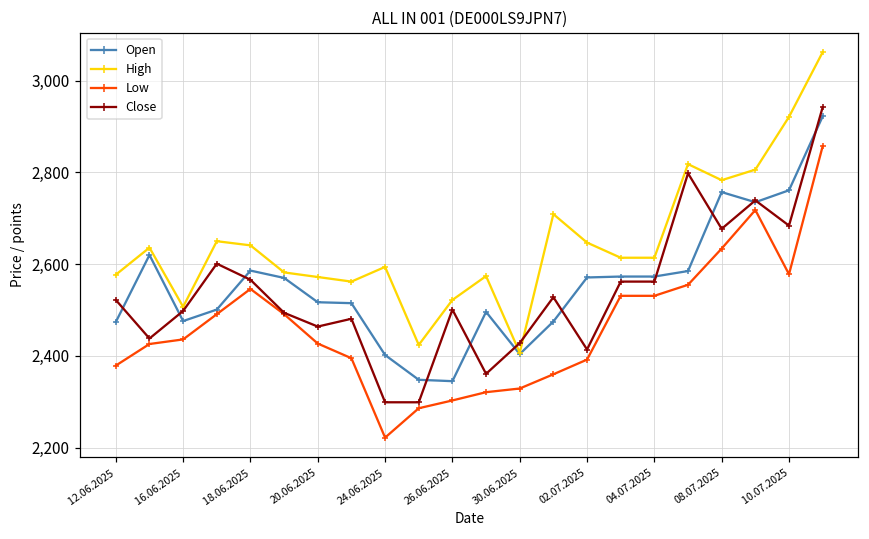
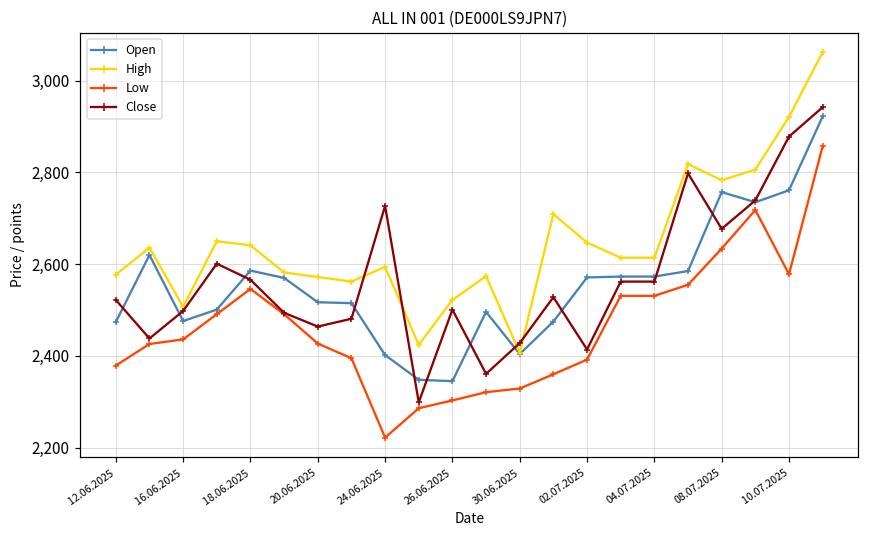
  {
    "Open": {
      "12.06.2025": "2,470",
      "16.06.2025": "2,480",
      "18.06.2025": "2,590",
      "20.06.2025": "2,520",
      "24.06.2025": "2,400",
      "26.06.2025": "2,350",
      "02.07.2025": "2,570",
      "04.07.2025": "2,570",
      "08.07.2025": "2,760",
      "10.07.2025": "2,760"
    },
    "High": {
      "12.06.2025": "2,580",
      "16.06.2025": "2,510",
      "18.06.2025": "2,640",
      "20.06.2025": "2,570",
      "24.06.2025": "2,590",
      "26.06.2025": "2,520",
      "02.07.2025": "2,650",
      "04.07.2025": "2,610",
      "08.07.2025": "2,780",
      "10.07.2025": "2,920"
    },
    "Low": {
      "12.06.2025": "2,380",
      "16.06.2025": "2,440",
      "18.06.2025": "2,550",
      "20.06.2025": "2,430",
      "24.06.2025": "2,220",
      "26.06.2025": "2,300",
      "30.06.2025": "2,330",
      "02.07.2025": "2,390",
      "04.07.2025": "2,530",
      "08.07.2025": "2,630",
      "10.07.2025": "2,580"
    },
    "Close": {
      "12.06.2025": "2,520",
      "16.06.2025": "2,500",
      "18.06.2025": "2,570",
      "20.06.2025": "2,460",
-     "24.06.2025": "2,300",
+     "24.06.2025": "2,730",
      "26.06.2025": "2,500",
      "30.06.2025": "2,430",
      "02.07.2025": "2,410",
      "04.07.2025": "2,560",
      "08.07.2025": "2,680",
-     "10.07.2025": "2,680"
+     "10.07.2025": "2,880"
    }
  }
